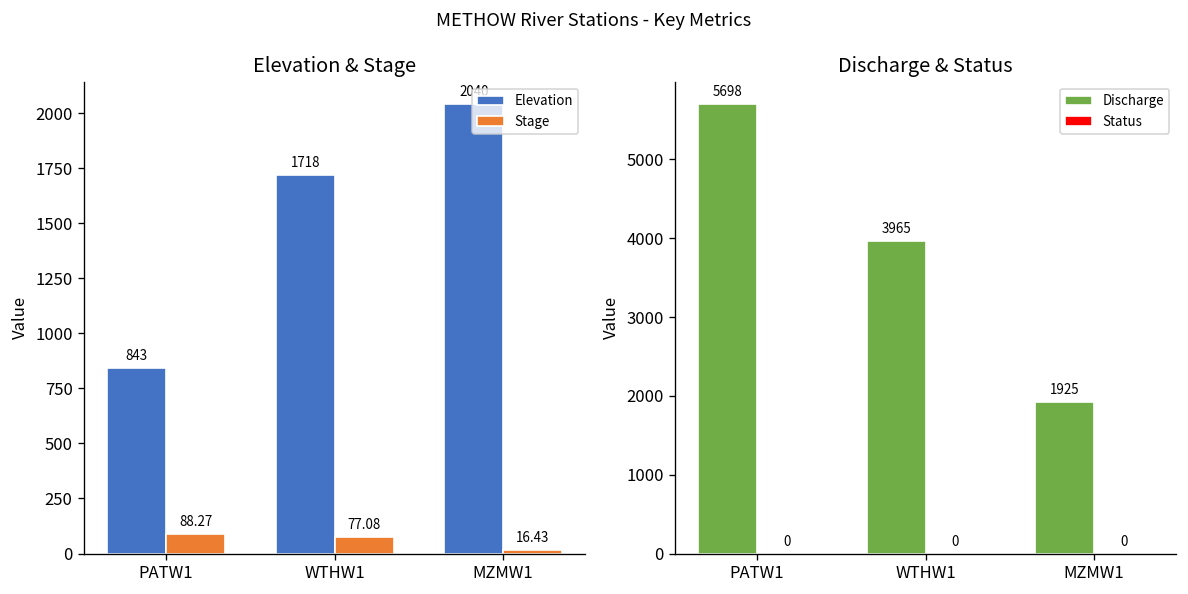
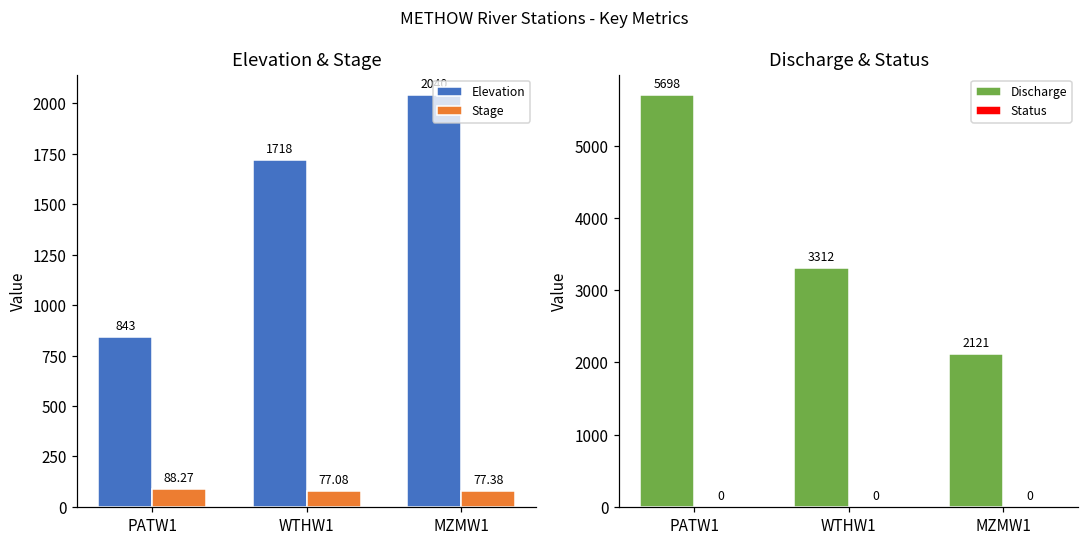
  {
    "Elevation & Stage": {
      "Elevation": {
        "PATW1": 843,
        "WTHW1": 1718
      },
      "Stage": {
        "PATW1": 88.27,
        "WTHW1": 77.08,
-       "MZMW1": 16.43
+       "MZMW1": 77.38
      }
    },
    "Discharge & Status": {
      "Discharge": {
        "PATW1": 5698,
-       "WTHW1": 3965,
-       "MZMW1": 1925
+       "WTHW1": 3312,
+       "MZMW1": 2121
      },
      "Status": {
        "PATW1": 0,
        "WTHW1": 0,
        "MZMW1": 0
      }
    }
  }
